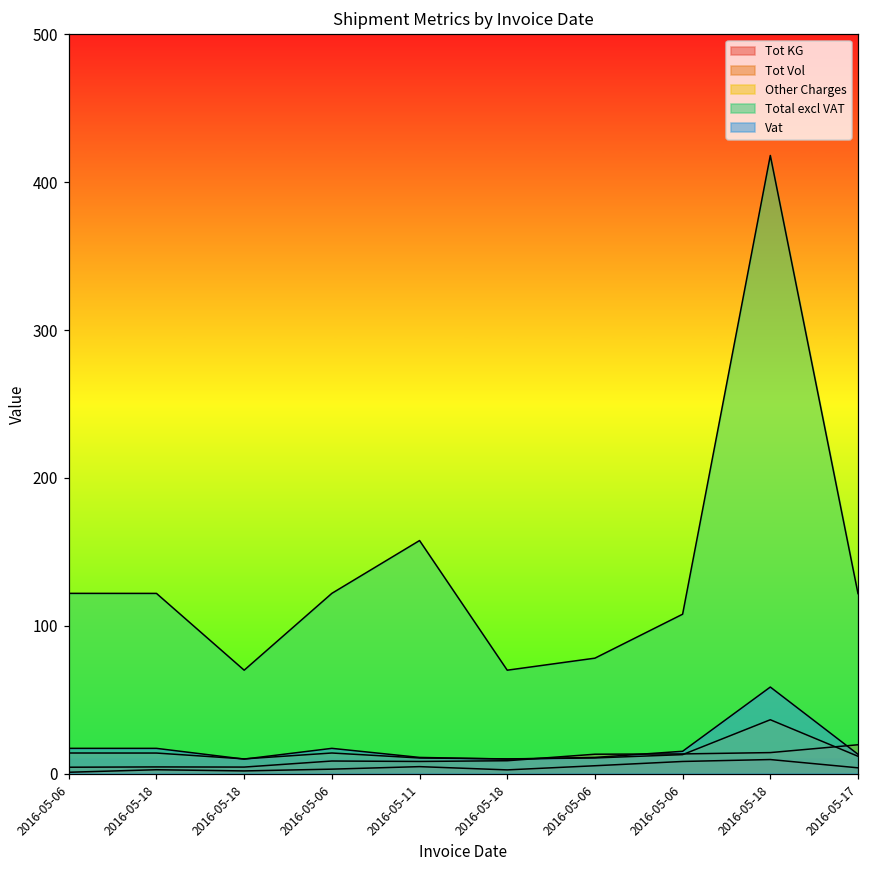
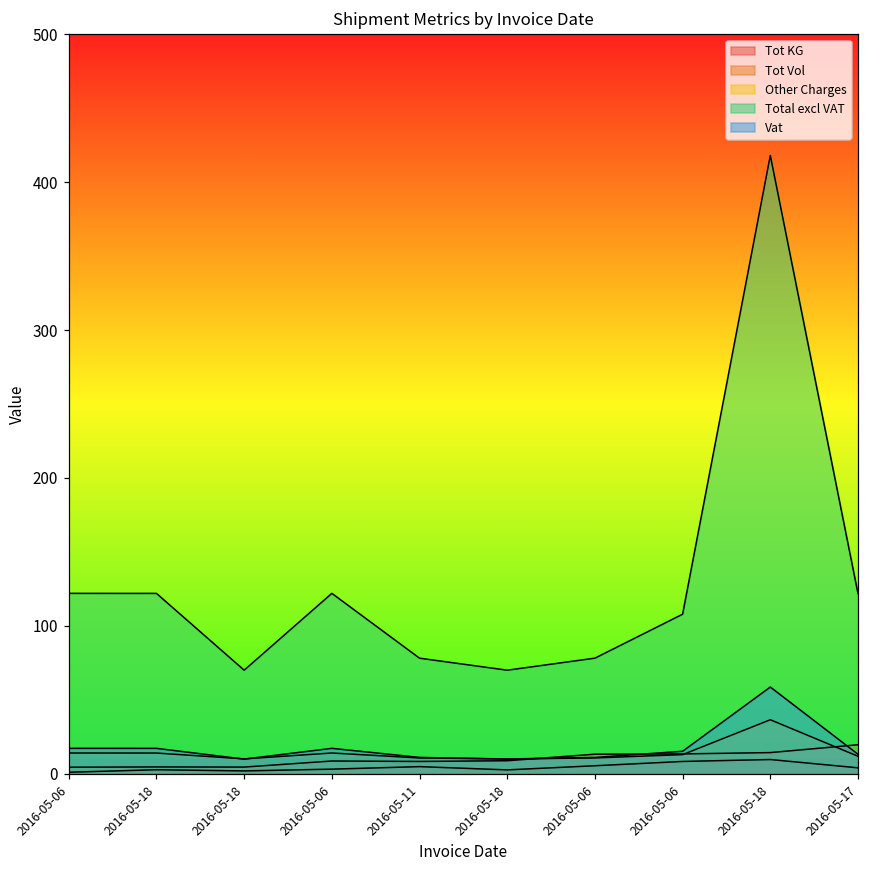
  {
    "Total excl VAT": {
-     "2016-05-11": 158,
+     "2016-05-11": 78,
      "2016-05-17": 122
    }
  }
